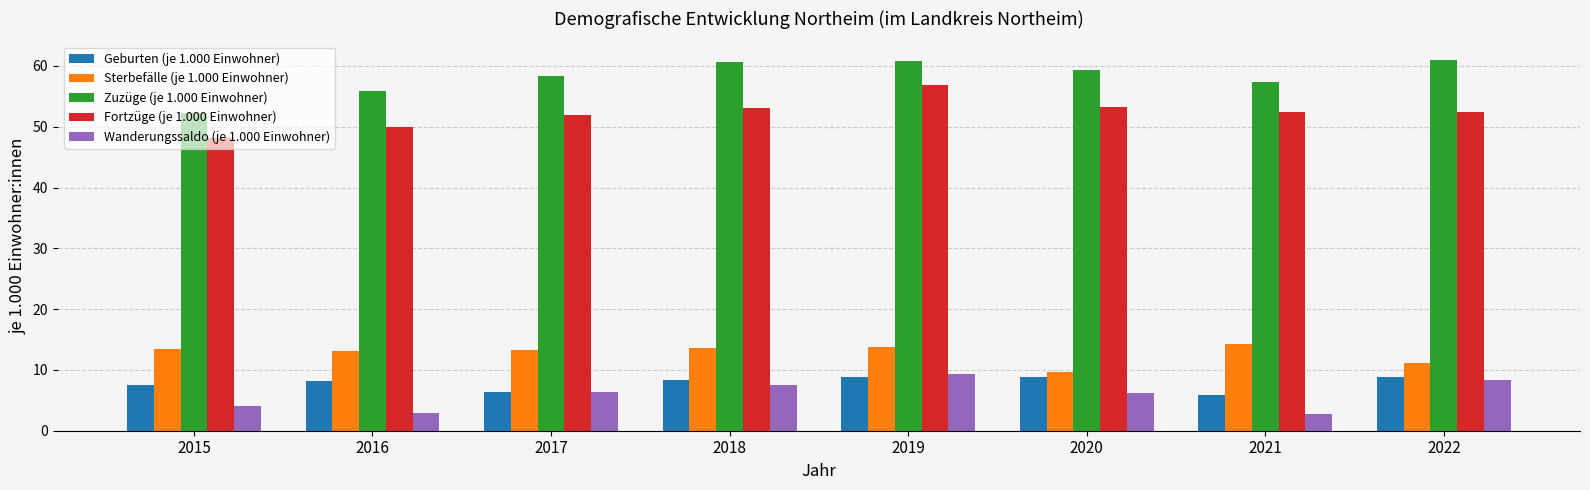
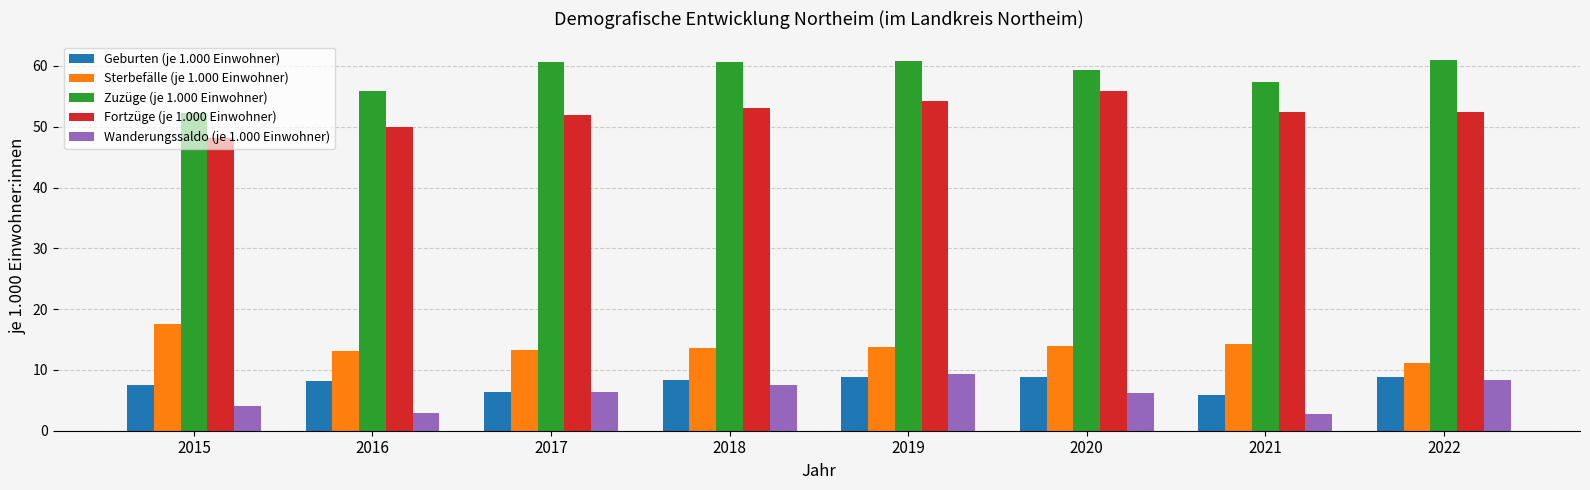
  {
    "Geburten (je 1.000 Einwohner)": {
      "2015": 8,
      "2016": 8,
      "2017": 6,
      "2018": 8,
      "2019": 9,
      "2020": 9,
      "2021": 6,
      "2022": 9
    },
    "Sterbefälle (je 1.000 Einwohner)": {
-     "2015": 13,
+     "2015": 18,
      "2016": 13,
      "2017": 13,
      "2018": 14,
      "2019": 14,
-     "2020": 10,
+     "2020": 14,
      "2021": 14,
      "2022": 11
    },
    "Zuzüge (je 1.000 Einwohner)": {
      "2016": 56,
-     "2017": 58,
+     "2017": 61,
      "2018": 61,
      "2019": 61,
      "2020": 59,
      "2021": 57,
      "2022": 61
    },
    "Fortzüge (je 1.000 Einwohner)": {
      "2016": 50,
      "2017": 52,
      "2018": 53,
-     "2019": 57,
-     "2020": 53,
+     "2019": 54,
+     "2020": 56,
      "2021": 52,
      "2022": 53
    },
    "Wanderungssaldo (je 1.000 Einwohner)": {
      "2015": 4,
      "2016": 3,
      "2017": 6,
      "2018": 8,
      "2019": 9,
      "2020": 6,
      "2021": 3,
      "2022": 8
    }
  }
